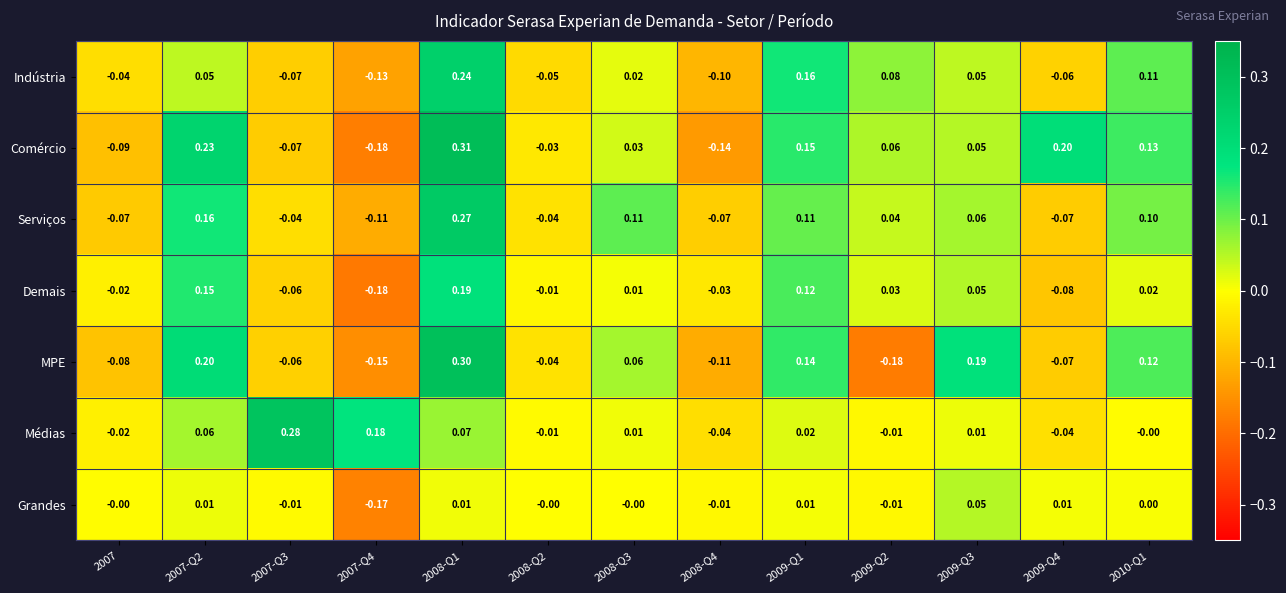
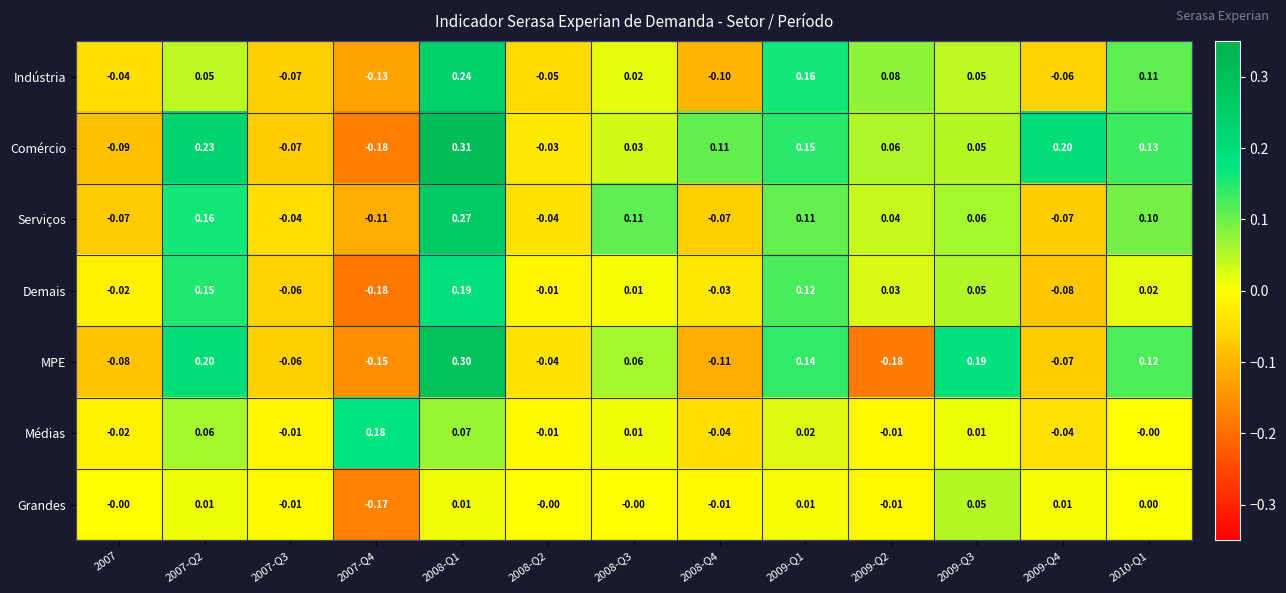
  {
    "Indústria": {
      "2007": -0.04,
      "2007-Q2": 0.05,
      "2007-Q3": -0.07,
      "2007-Q4": -0.13,
      "2008-Q1": 0.24,
      "2008-Q2": -0.05,
      "2008-Q3": 0.02,
      "2008-Q4": -0.10,
      "2009-Q1": 0.16,
      "2009-Q2": 0.08,
      "2009-Q3": 0.05,
      "2009-Q4": -0.06,
      "2010-Q1": 0.11
    },
    "Comércio": {
      "2007": -0.09,
      "2007-Q2": 0.23,
      "2007-Q3": -0.07,
      "2007-Q4": -0.18,
      "2008-Q1": 0.31,
      "2008-Q2": -0.03,
      "2008-Q3": 0.03,
-     "2008-Q4": -0.14,
+     "2008-Q4": 0.11,
      "2009-Q1": 0.15,
      "2009-Q2": 0.06,
      "2009-Q3": 0.05,
      "2009-Q4": 0.20,
      "2010-Q1": 0.13
    },
    "Serviços": {
      "2007": -0.07,
      "2007-Q2": 0.16,
      "2007-Q3": -0.04,
      "2007-Q4": -0.11,
      "2008-Q1": 0.27,
      "2008-Q2": -0.04,
      "2008-Q3": 0.11,
      "2008-Q4": -0.07,
      "2009-Q1": 0.11,
      "2009-Q2": 0.04,
      "2009-Q3": 0.06,
      "2009-Q4": -0.07,
      "2010-Q1": 0.10
    },
    "Demais": {
      "2007": -0.02,
      "2007-Q2": 0.15,
      "2007-Q3": -0.06,
      "2007-Q4": -0.18,
      "2008-Q1": 0.19,
      "2008-Q2": -0.01,
      "2008-Q3": 0.01,
      "2008-Q4": -0.03,
      "2009-Q1": 0.12,
      "2009-Q2": 0.03,
      "2009-Q3": 0.05,
      "2009-Q4": -0.08,
      "2010-Q1": 0.02
    },
    "MPE": {
      "2007": -0.08,
      "2007-Q2": 0.20,
      "2007-Q3": -0.06,
      "2007-Q4": -0.15,
      "2008-Q1": 0.30,
      "2008-Q2": -0.04,
      "2008-Q3": 0.06,
      "2008-Q4": -0.11,
      "2009-Q1": 0.14,
      "2009-Q2": -0.18,
      "2009-Q3": 0.19,
      "2009-Q4": -0.07,
      "2010-Q1": 0.12
    },
    "Médias": {
      "2007": -0.02,
      "2007-Q2": 0.06,
-     "2007-Q3": 0.28,
+     "2007-Q3": -0.01,
      "2007-Q4": 0.18,
      "2008-Q1": 0.07,
      "2008-Q2": -0.01,
      "2008-Q3": 0.01,
      "2008-Q4": -0.04,
      "2009-Q1": 0.02,
      "2009-Q2": -0.01,
      "2009-Q3": 0.01,
      "2009-Q4": -0.04,
      "2010-Q1": -0.00
    },
    "Grandes": {
      "2007": -0.00,
      "2007-Q2": 0.01,
      "2007-Q3": -0.01,
      "2007-Q4": -0.17,
      "2008-Q1": 0.01,
      "2008-Q2": -0.00,
      "2008-Q3": -0.00,
      "2008-Q4": -0.01,
      "2009-Q1": 0.01,
      "2009-Q2": -0.01,
      "2009-Q3": 0.05,
      "2009-Q4": 0.01,
      "2010-Q1": 0.00
    }
  }
